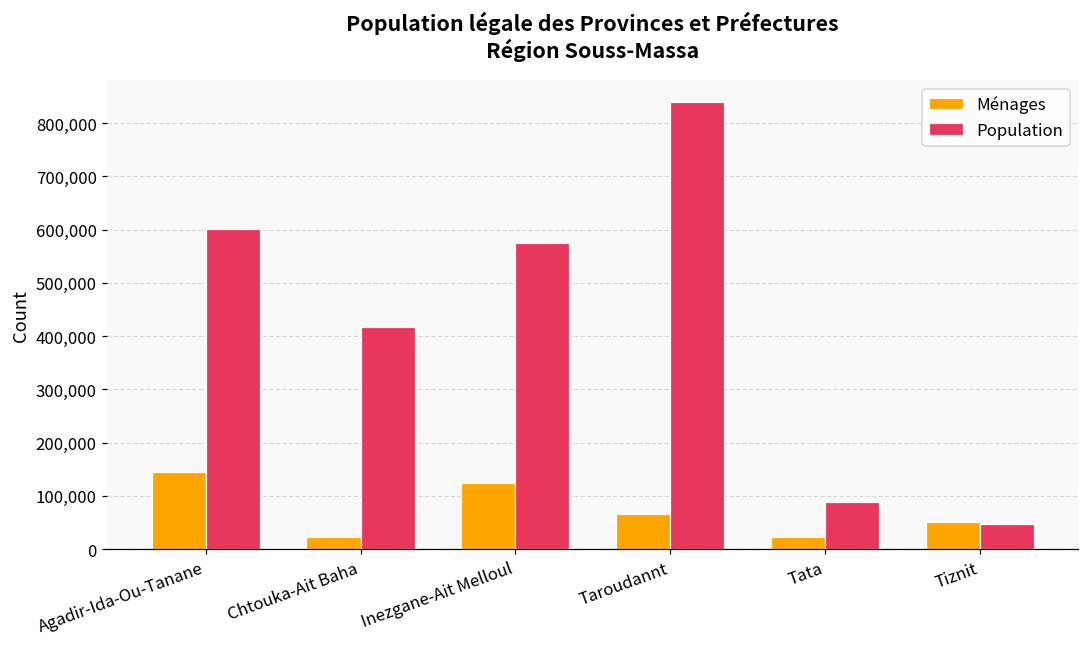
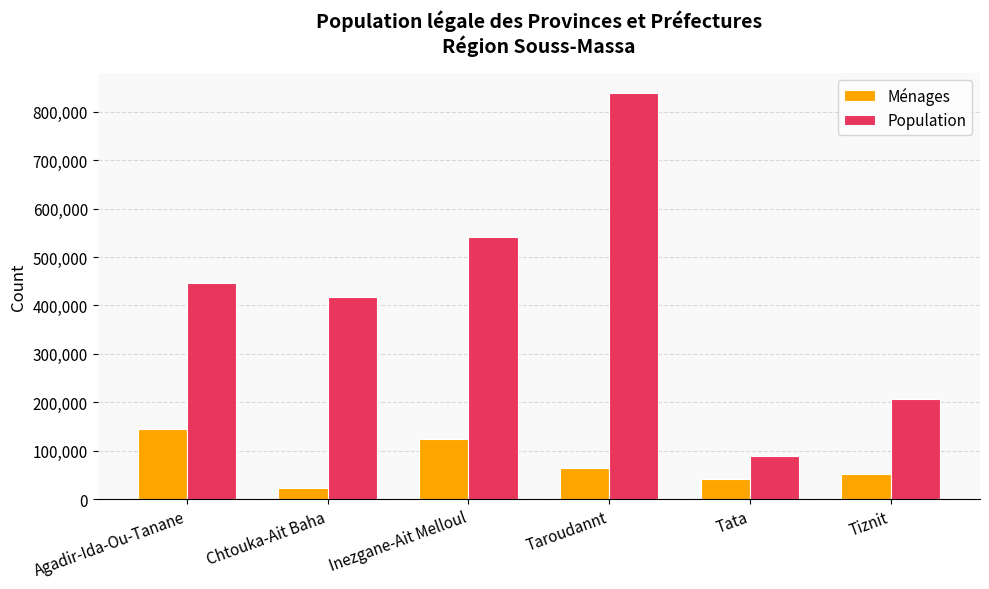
  {
    "Ménages": {
      "Agadir-Ida-Ou-Tanane": "140,000",
      "Chtouka-Ait Baha": "20,000",
      "Inezgane-Ait Melloul": "120,000",
      "Taroudannt": "70,000",
-     "Tata": "20,000",
+     "Tata": "40,000",
      "Tiznit": "50,000"
    },
    "Population": {
-     "Agadir-Ida-Ou-Tanane": "600,000",
+     "Agadir-Ida-Ou-Tanane": "450,000",
      "Chtouka-Ait Baha": "420,000",
-     "Inezgane-Ait Melloul": "580,000",
+     "Inezgane-Ait Melloul": "540,000",
      "Taroudannt": "840,000",
      "Tata": "90,000",
-     "Tiznit": "50,000"
+     "Tiznit": "210,000"
    }
  }
